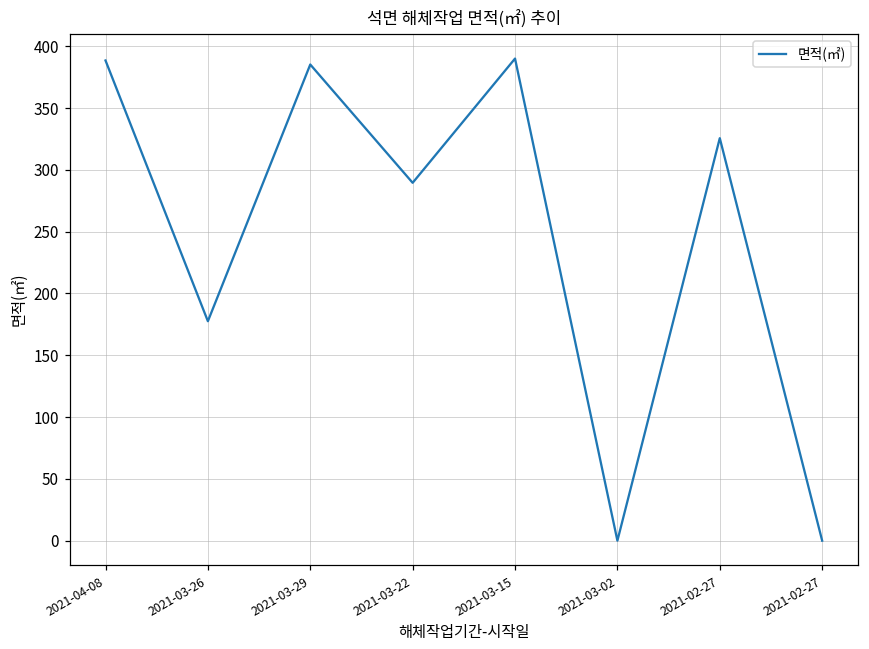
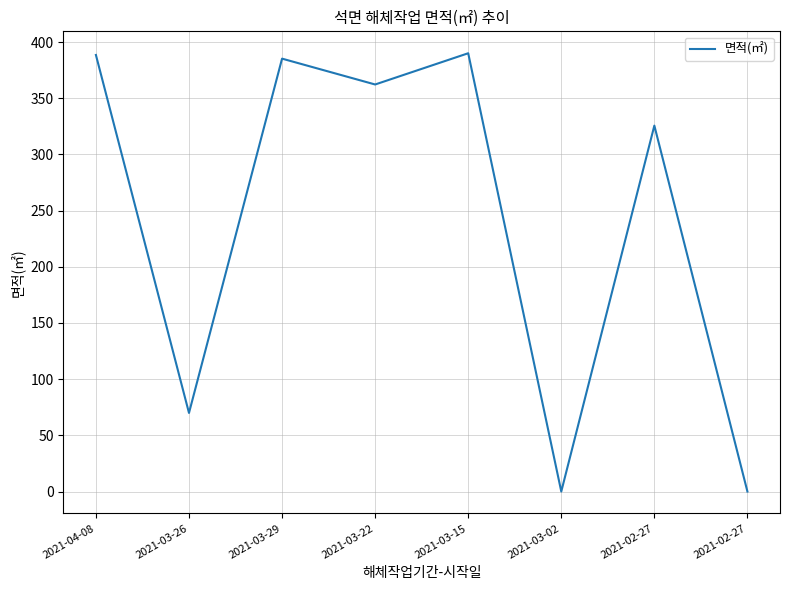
  {
    "2021-04-08": 388,
-   "2021-03-26": 178,
+   "2021-03-26": 70,
    "2021-03-29": 385,
-   "2021-03-22": 290,
+   "2021-03-22": 362,
    "2021-03-15": 390,
    "2021-03-02": 0
  }
